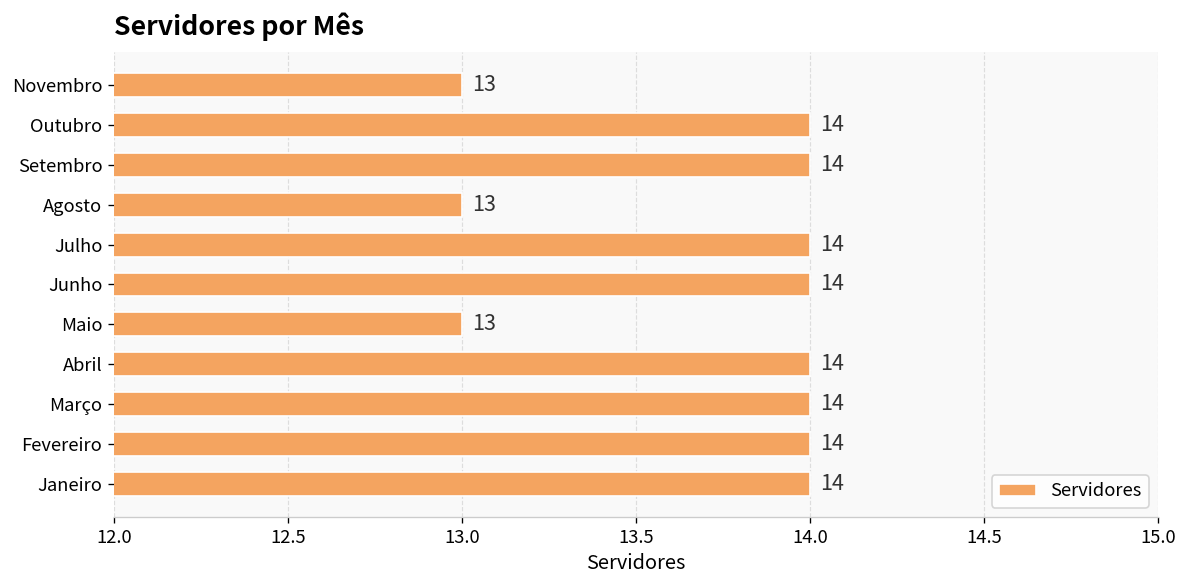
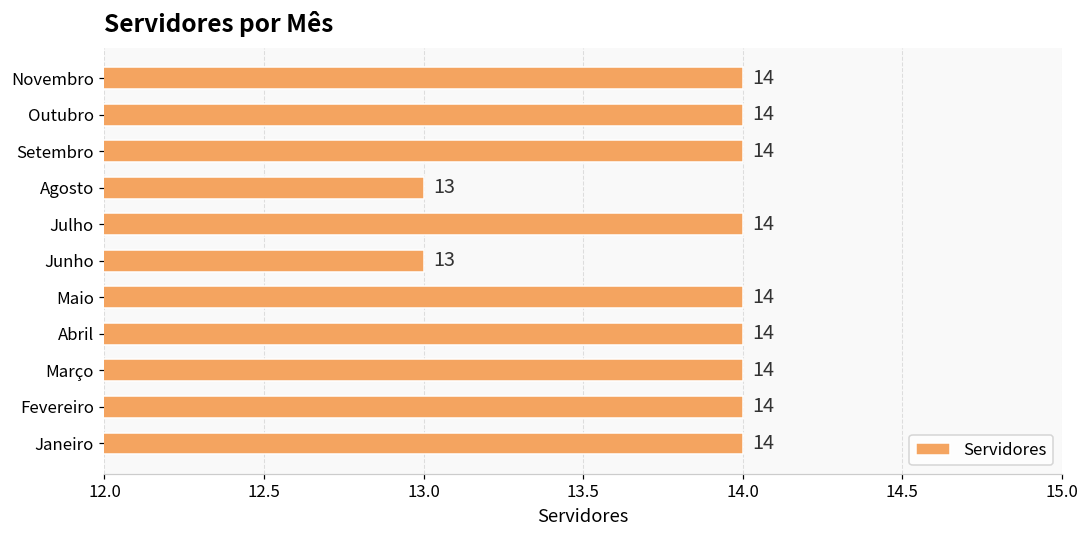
  {
-   "Novembro": 13,
+   "Novembro": 14,
    "Outubro": 14,
    "Setembro": 14,
    "Agosto": 13,
    "Julho": 14,
-   "Junho": 14,
-   "Maio": 13,
+   "Junho": 13,
+   "Maio": 14,
    "Abril": 14,
    "Março": 14,
    "Fevereiro": 14,
    "Janeiro": 14
  }
